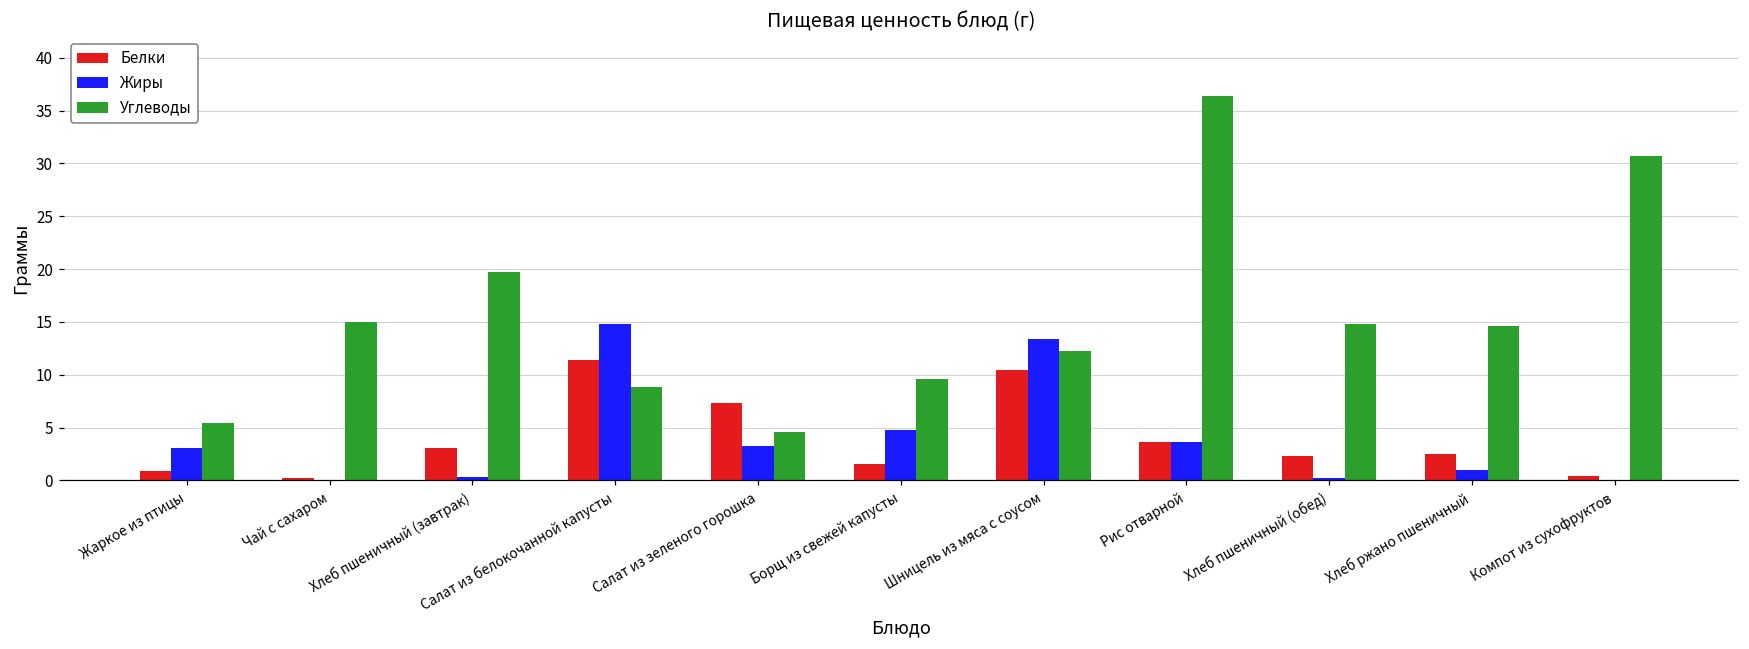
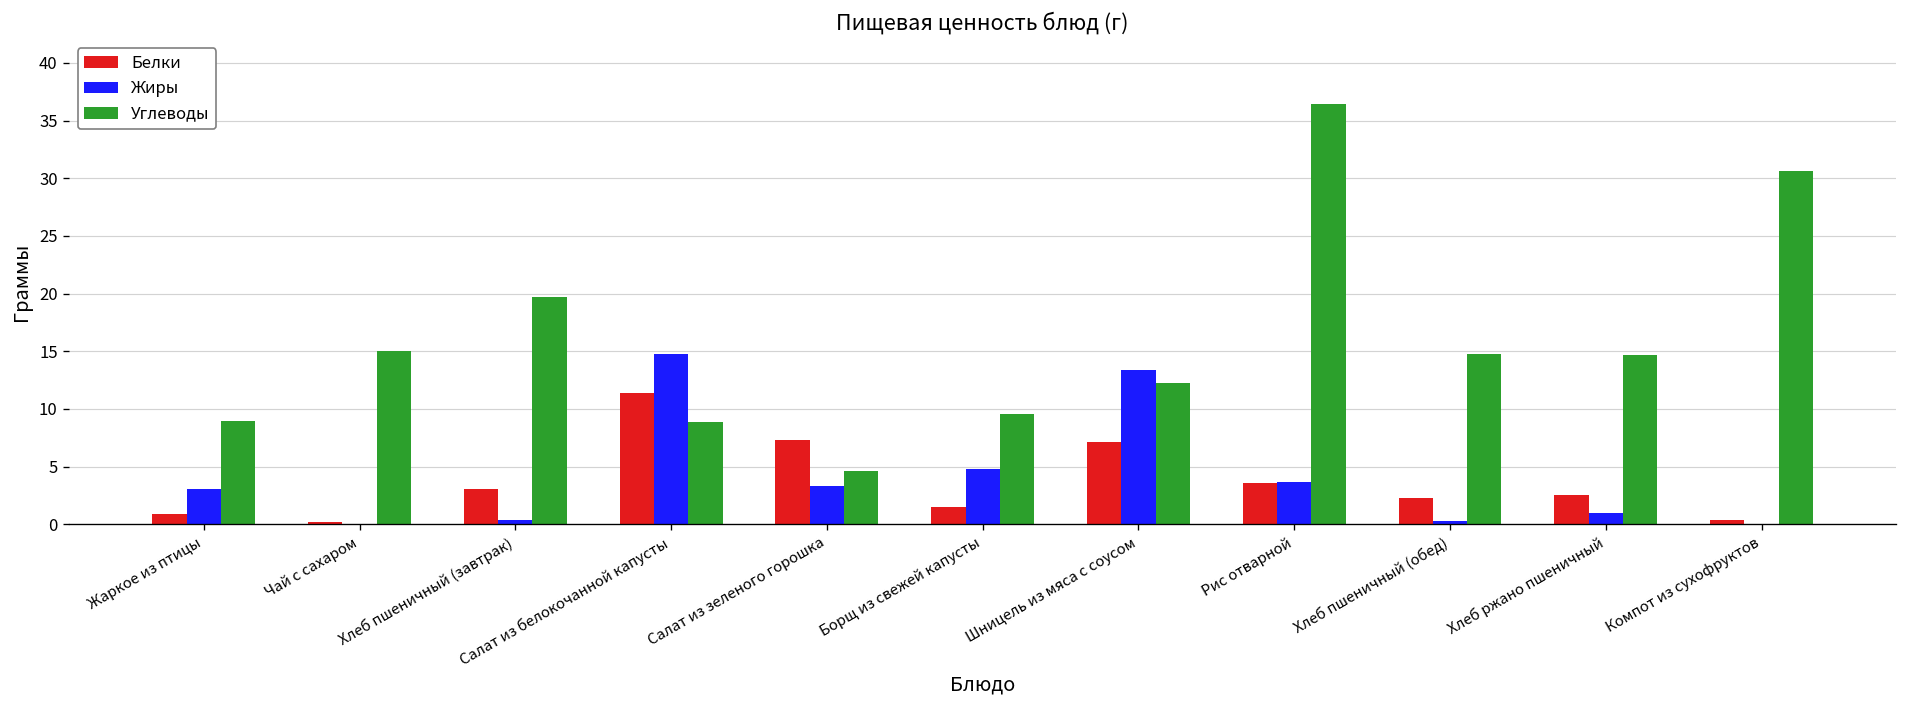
  {
    "Белки": {
      "Жаркое из птицы": 1,
      "Хлеб пшеничный (завтрак)": 3,
      "Салат из белокочанной капусты": 11,
      "Салат из зеленого горошка": 7,
      "Борщ из свежей капусты": 2,
-     "Шницель из мяса с соусом": 11,
+     "Шницель из мяса с соусом": 7,
      "Рис отварной": 4,
      "Хлеб пшеничный (обед)": 2,
      "Хлеб ржано пшеничный": 3,
      "Компот из сухофруктов": 0
    },
    "Жиры": {
      "Жаркое из птицы": 3,
      "Хлеб пшеничный (завтрак)": 0,
      "Салат из белокочанной капусты": 15,
      "Салат из зеленого горошка": 3,
      "Борщ из свежей капусты": 5,
      "Шницель из мяса с соусом": 13,
      "Рис отварной": 4,
      "Хлеб ржано пшеничный": 1,
      "Компот из сухофруктов": 0
    },
    "Углеводы": {
-     "Жаркое из птицы": 5,
+     "Жаркое из птицы": 9,
      "Чай с сахаром": 15,
      "Хлеб пшеничный (завтрак)": 20,
      "Салат из белокочанной капусты": 9,
      "Салат из зеленого горошка": 5,
      "Борщ из свежей капусты": 10,
      "Шницель из мяса с соусом": 12,
      "Рис отварной": 36,
      "Хлеб пшеничный (обед)": 15,
      "Хлеб ржано пшеничный": 15,
      "Компот из сухофруктов": 31
    }
  }
